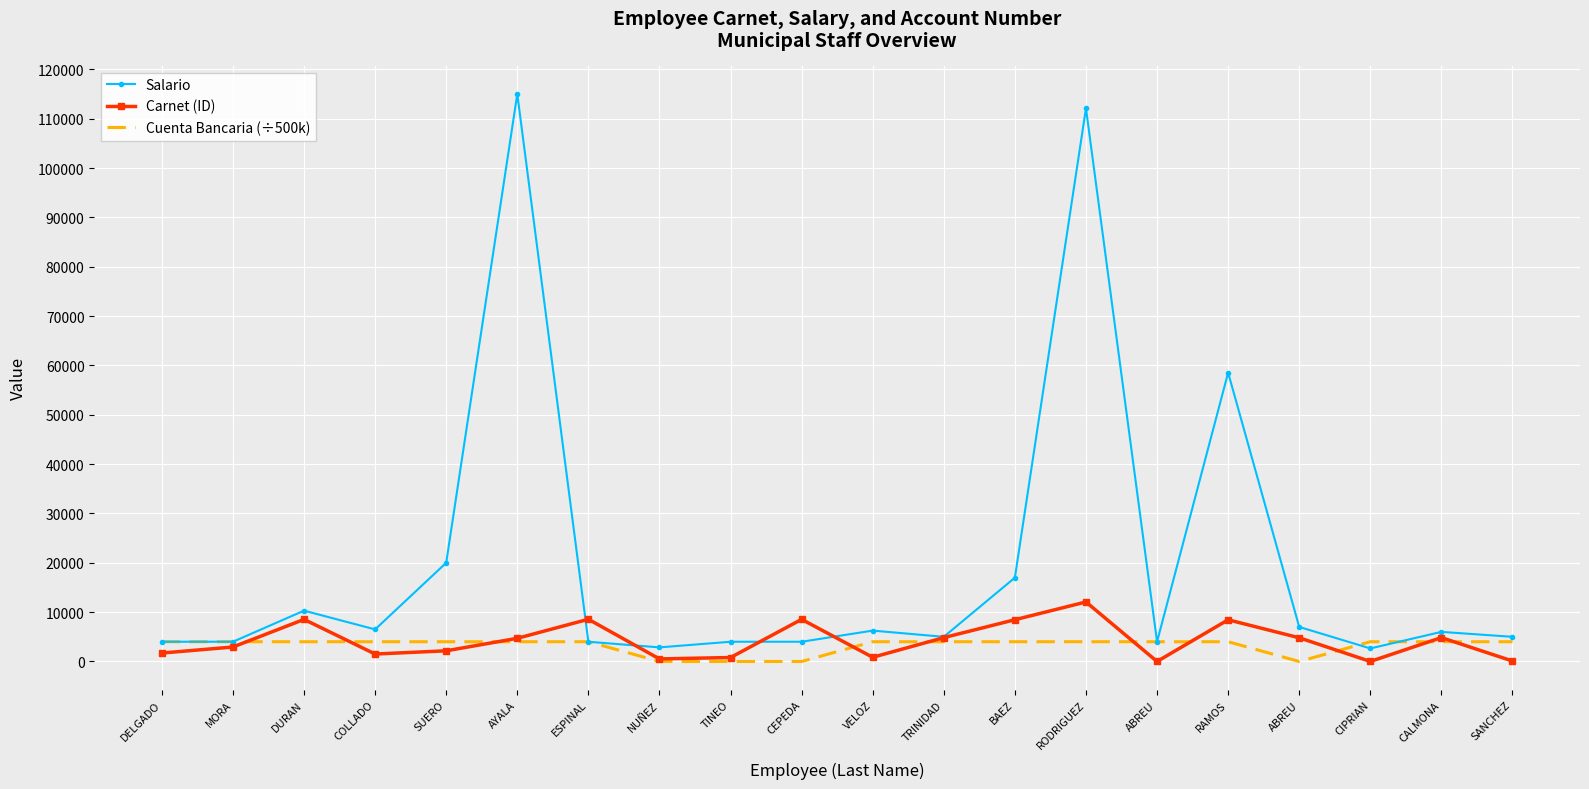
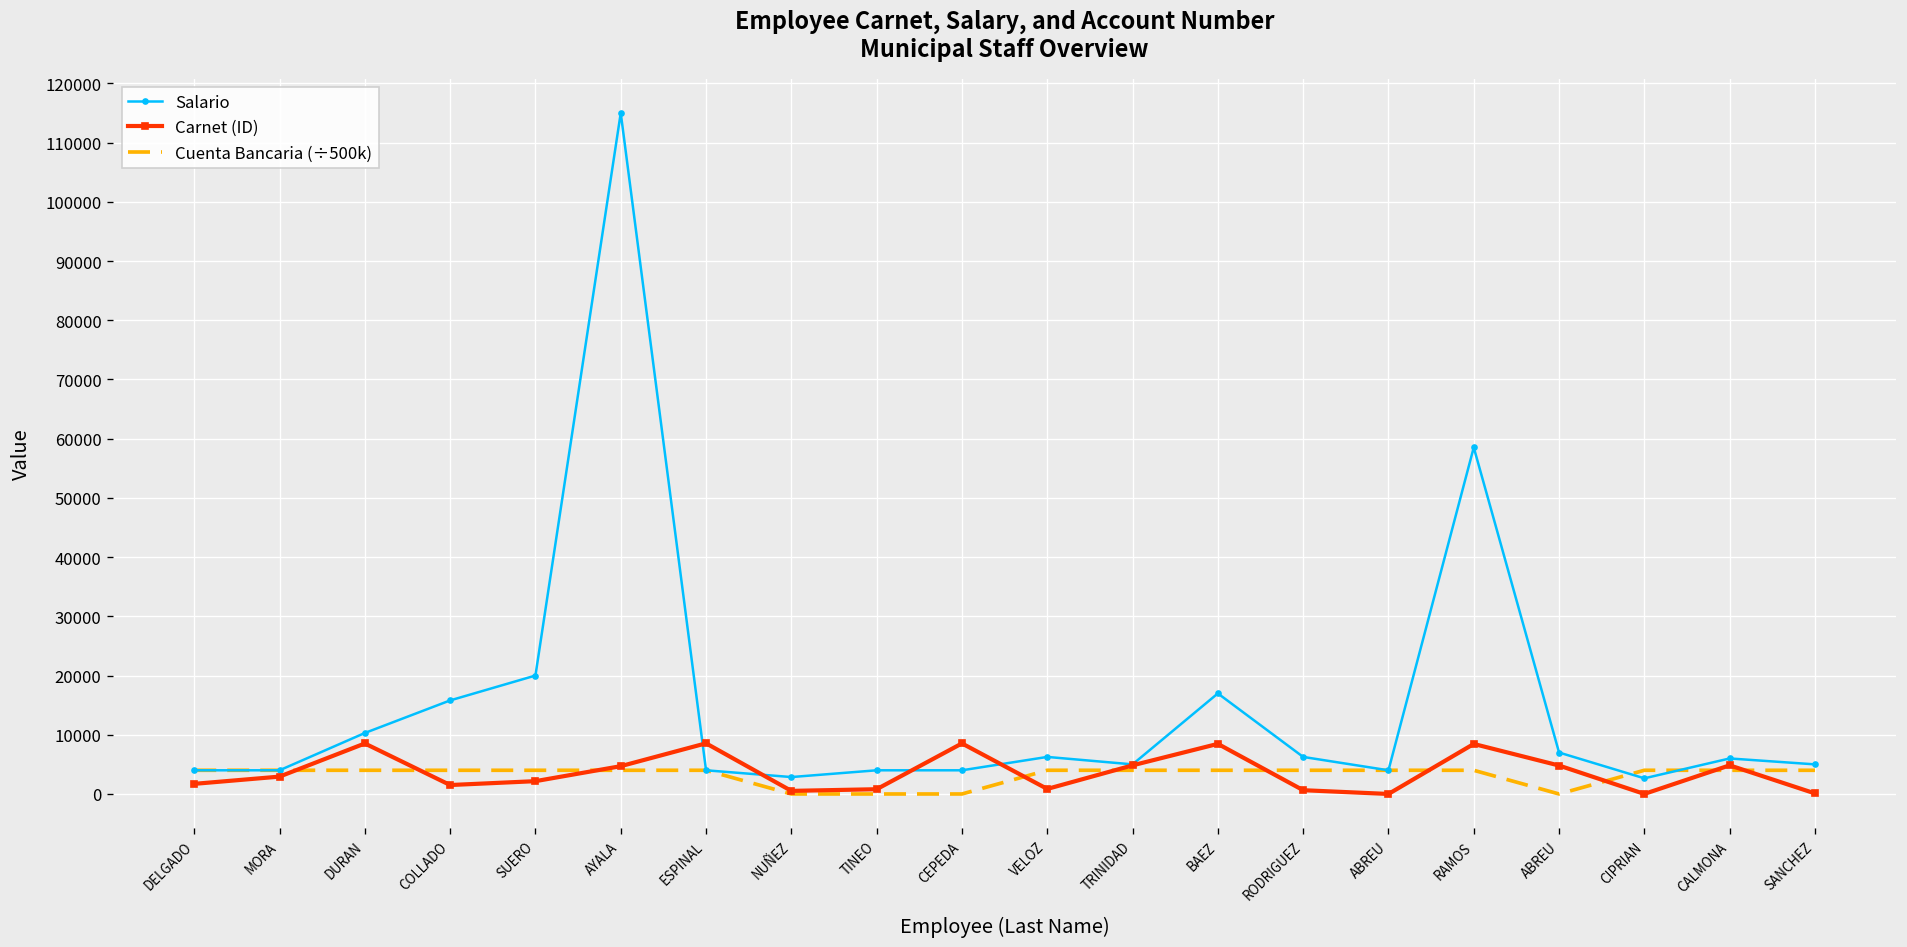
  {
    "Salario": {
      "DURAN": 10000,
-     "COLLADO": 7000,
+     "COLLADO": 16000,
      "SUERO": 20000,
      "AYALA": 115000,
      "NUÑEZ": 3000,
      "TINEO": 4000,
      "CEPEDA": 4000,
      "VELOZ": 6000,
      "BAEZ": 17000,
-     "RODRIGUEZ": 112000,
+     "RODRIGUEZ": 6000,
      "RAMOS": 59000,
      "CIPRIAN": 3000,
      "CALMONA": 6000,
      "SANCHEZ": 5000
    },
    "Carnet (ID)": {
      "DELGADO": 2000,
      "MORA": 3000,
      "DURAN": 9000,
      "COLLADO": 2000,
      "SUERO": 2000,
      "AYALA": 5000,
      "ESPINAL": 9000,
      "NUÑEZ": 1000,
      "TINEO": 1000,
      "CEPEDA": 9000,
      "VELOZ": 1000,
      "BAEZ": 8000,
-     "RODRIGUEZ": 12000,
+     "RODRIGUEZ": 1000,
      "RAMOS": 8000,
      "CIPRIAN": 0,
      "CALMONA": 5000,
      "SANCHEZ": 0
    },
    "Cuenta Bancaria (÷500k)": {
      "DURAN": 4000,
      "COLLADO": 4000,
      "SUERO": 4000,
      "AYALA": 4000,
      "NUÑEZ": 0,
      "TINEO": 0,
      "CEPEDA": 0,
      "VELOZ": 4000,
      "TRINIDAD": 4000,
      "BAEZ": 4000,
      "RODRIGUEZ": 4000,
      "RAMOS": 4000,
      "CIPRIAN": 4000,
      "CALMONA": 4000,
      "SANCHEZ": 4000
    }
  }
